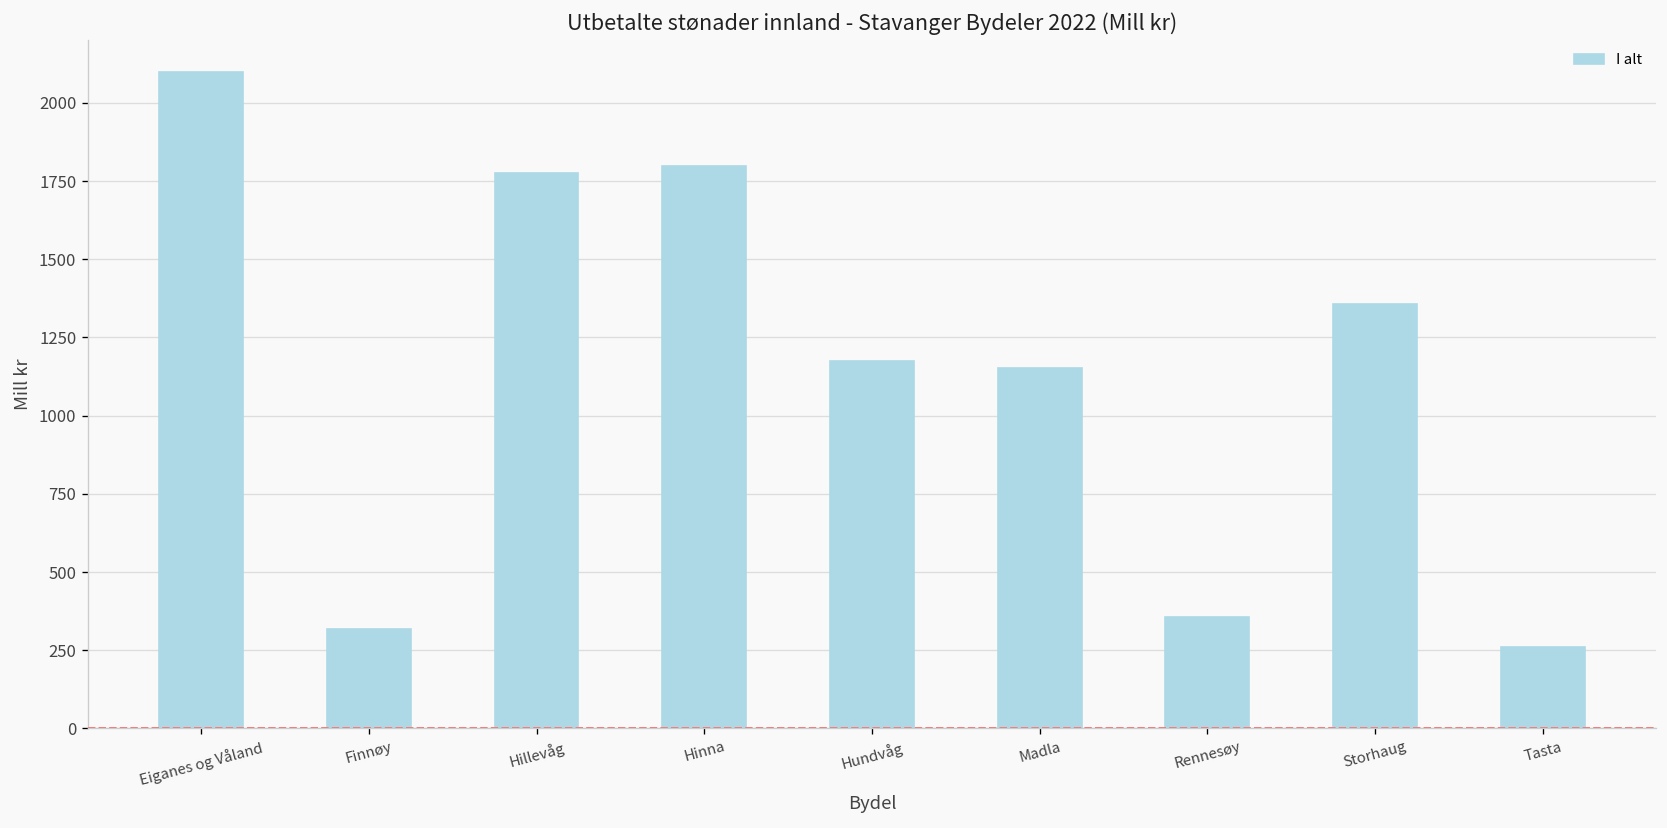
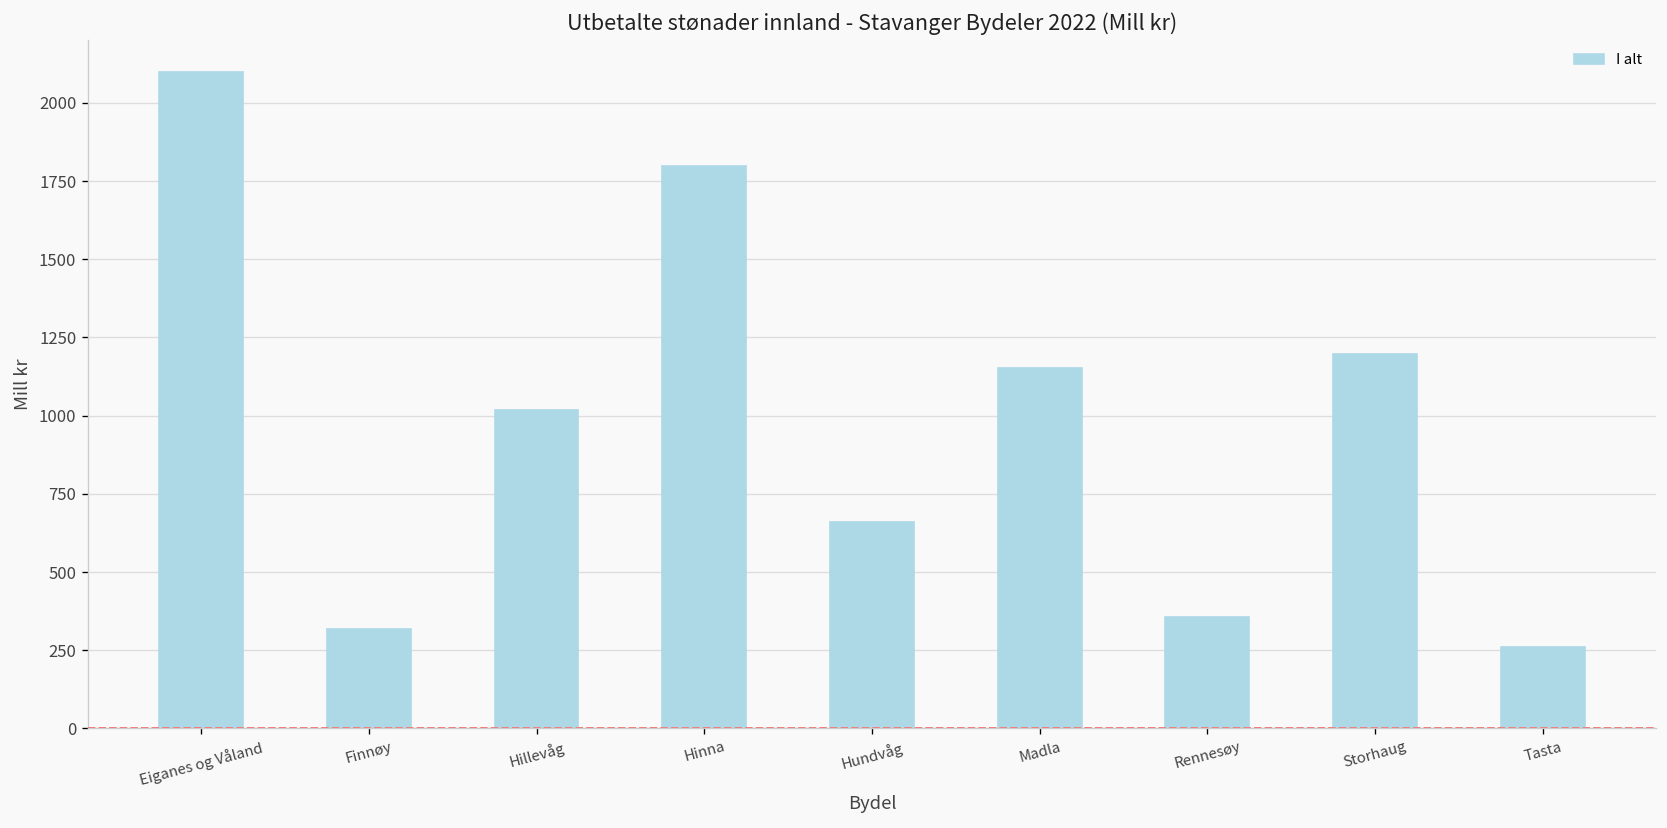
  {
    "Eiganes og Våland": 2100,
    "Finnøy": 320,
-   "Hillevåg": 1780,
+   "Hillevåg": 1020,
    "Hinna": 1800,
-   "Hundvåg": 1180,
+   "Hundvåg": 660,
    "Madla": 1150,
    "Rennesøy": 350,
-   "Storhaug": 1360,
+   "Storhaug": 1200,
    "Tasta": 260
  }
